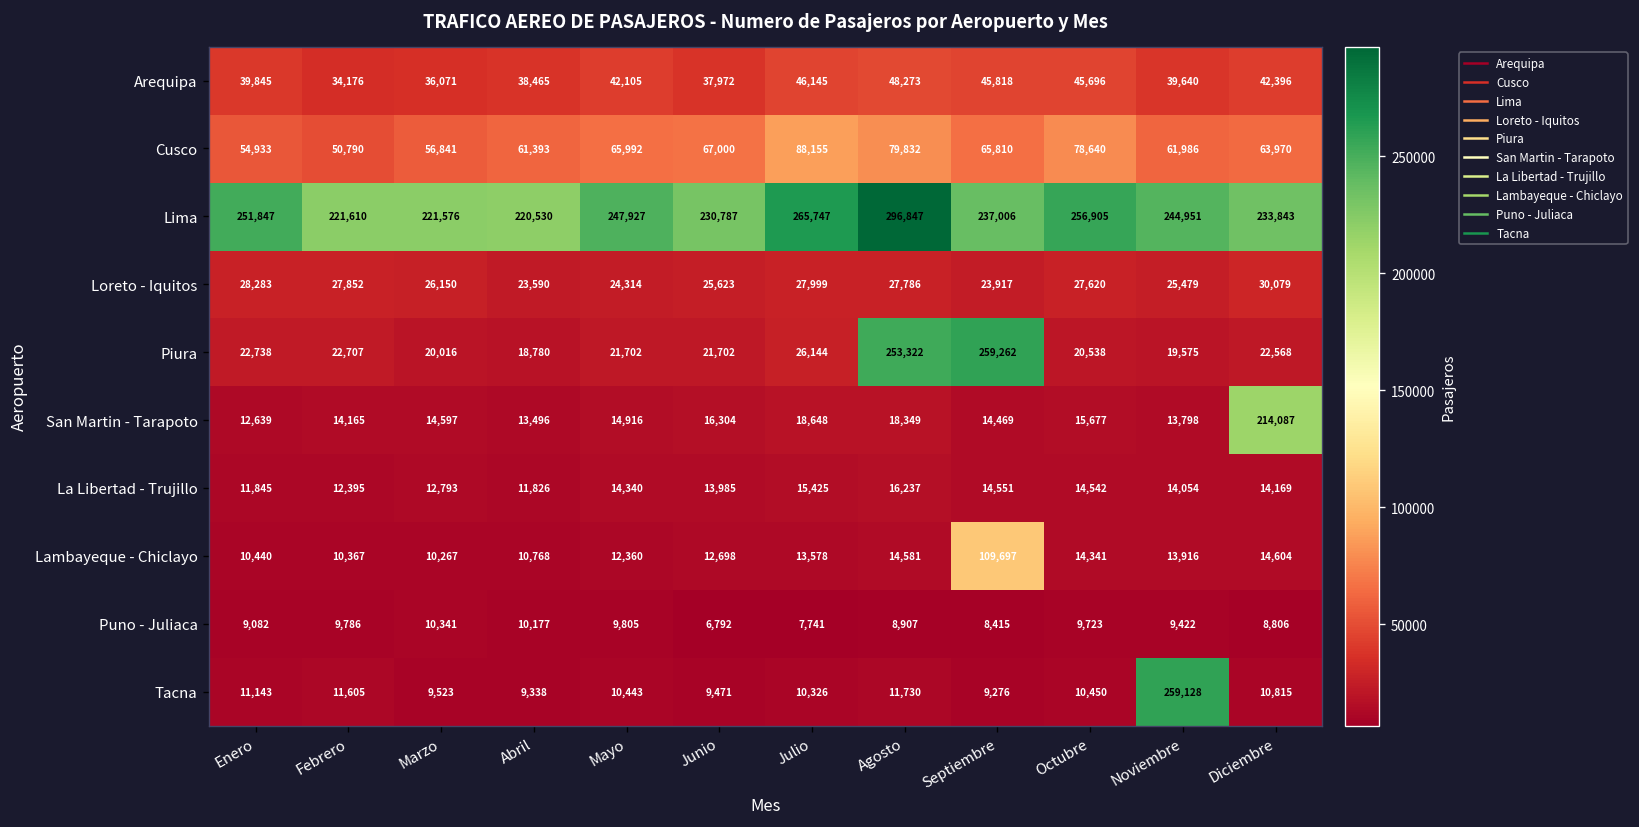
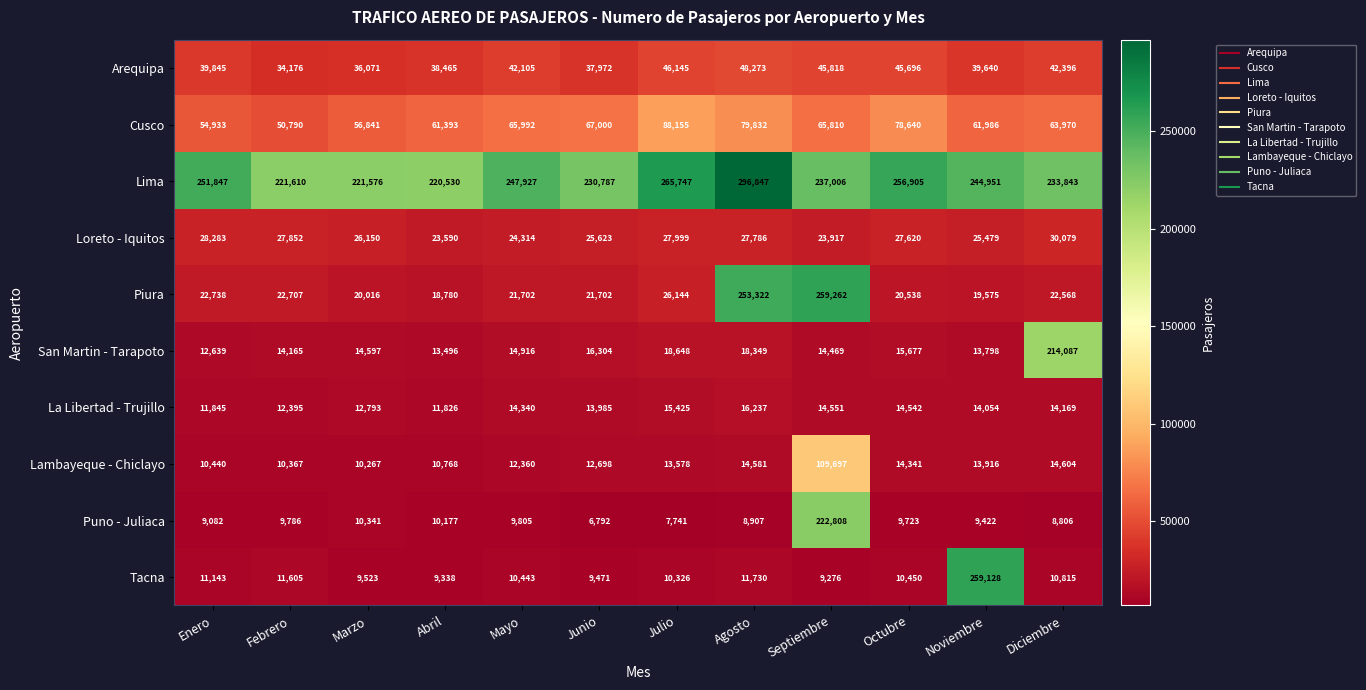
  {
    "Arequipa": {
      "Enero": "39,845",
      "Febrero": "34,176",
      "Marzo": "36,071",
      "Abril": "38,465",
      "Mayo": "42,105",
      "Junio": "37,972",
      "Julio": "46,145",
      "Agosto": "48,273",
      "Septiembre": "45,818",
      "Octubre": "45,696",
      "Noviembre": "39,640",
      "Diciembre": "42,396"
    },
    "Cusco": {
      "Enero": "54,933",
      "Febrero": "50,790",
      "Marzo": "56,841",
      "Abril": "61,393",
      "Mayo": "65,992",
      "Junio": "67,000",
      "Julio": "88,155",
      "Agosto": "79,832",
      "Septiembre": "65,810",
      "Octubre": "78,640",
      "Noviembre": "61,986",
      "Diciembre": "63,970"
    },
    "Lima": {
      "Enero": "251,847",
      "Febrero": "221,610",
      "Marzo": "221,576",
      "Abril": "220,530",
      "Mayo": "247,927",
      "Junio": "230,787",
      "Julio": "265,747",
      "Agosto": "296,847",
      "Septiembre": "237,006",
      "Octubre": "256,905",
      "Noviembre": "244,951",
      "Diciembre": "233,843"
    },
    "Loreto - Iquitos": {
      "Enero": "28,283",
      "Febrero": "27,852",
      "Marzo": "26,150",
      "Abril": "23,590",
      "Mayo": "24,314",
      "Junio": "25,623",
      "Julio": "27,999",
      "Agosto": "27,786",
      "Septiembre": "23,917",
      "Octubre": "27,620",
      "Noviembre": "25,479",
      "Diciembre": "30,079"
    },
    "Piura": {
      "Enero": "22,738",
      "Febrero": "22,707",
      "Marzo": "20,016",
      "Abril": "18,780",
      "Mayo": "21,702",
      "Junio": "21,702",
      "Julio": "26,144",
      "Agosto": "253,322",
      "Septiembre": "259,262",
      "Octubre": "20,538",
      "Noviembre": "19,575",
      "Diciembre": "22,568"
    },
    "San Martin - Tarapoto": {
      "Enero": "12,639",
      "Febrero": "14,165",
      "Marzo": "14,597",
      "Abril": "13,496",
      "Mayo": "14,916",
      "Junio": "16,304",
      "Julio": "18,648",
      "Agosto": "18,349",
      "Septiembre": "14,469",
      "Octubre": "15,677",
      "Noviembre": "13,798",
      "Diciembre": "214,087"
    },
    "La Libertad - Trujillo": {
      "Enero": "11,845",
      "Febrero": "12,395",
      "Marzo": "12,793",
      "Abril": "11,826",
      "Mayo": "14,340",
      "Junio": "13,985",
      "Julio": "15,425",
      "Agosto": "16,237",
      "Septiembre": "14,551",
      "Octubre": "14,542",
      "Noviembre": "14,054",
      "Diciembre": "14,169"
    },
    "Lambayeque - Chiclayo": {
      "Enero": "10,440",
      "Febrero": "10,367",
      "Marzo": "10,267",
      "Abril": "10,768",
      "Mayo": "12,360",
      "Junio": "12,698",
      "Julio": "13,578",
      "Agosto": "14,581",
      "Septiembre": "109,697",
      "Octubre": "14,341",
      "Noviembre": "13,916",
      "Diciembre": "14,604"
    },
    "Puno - Juliaca": {
      "Enero": "9,082",
      "Febrero": "9,786",
      "Marzo": "10,341",
      "Abril": "10,177",
      "Mayo": "9,805",
      "Junio": "6,792",
      "Julio": "7,741",
      "Agosto": "8,907",
-     "Septiembre": "8,415",
+     "Septiembre": "222,808",
      "Octubre": "9,723",
      "Noviembre": "9,422",
      "Diciembre": "8,806"
    },
    "Tacna": {
      "Enero": "11,143",
      "Febrero": "11,605",
      "Marzo": "9,523",
      "Abril": "9,338",
      "Mayo": "10,443",
      "Junio": "9,471",
      "Julio": "10,326",
      "Agosto": "11,730",
      "Septiembre": "9,276",
      "Octubre": "10,450",
      "Noviembre": "259,128",
      "Diciembre": "10,815"
    }
  }
